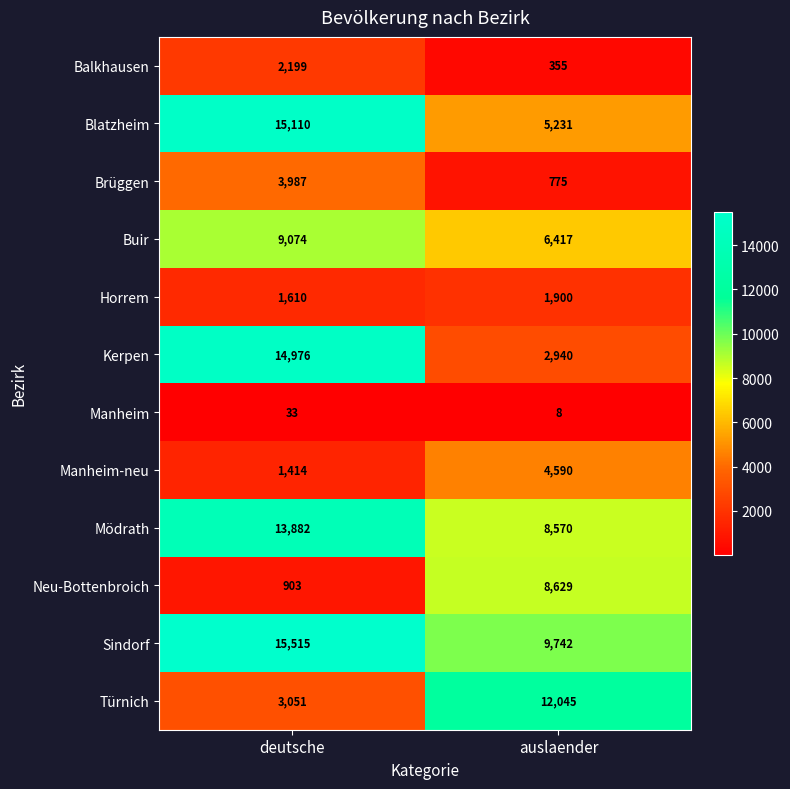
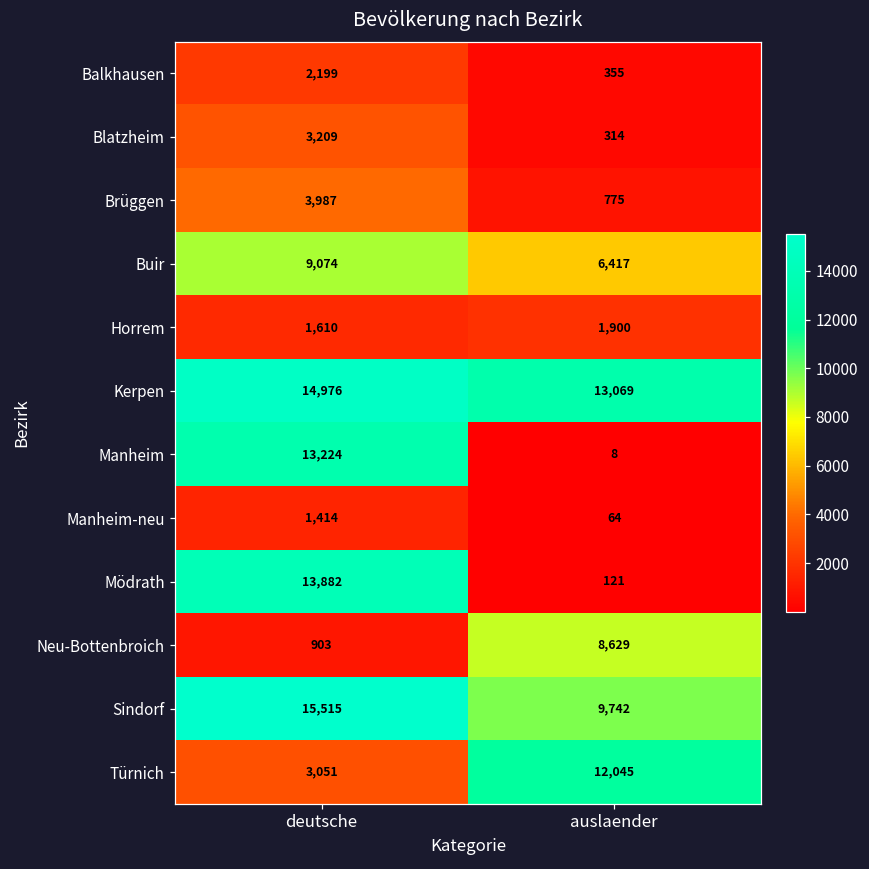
  {
    "Balkhausen": {
      "deutsche": "2,199",
      "auslaender": "355"
    },
    "Blatzheim": {
-     "deutsche": "15,110",
-     "auslaender": "5,231"
+     "deutsche": "3,209",
+     "auslaender": "314"
    },
    "Brüggen": {
      "deutsche": "3,987",
      "auslaender": "775"
    },
    "Buir": {
      "deutsche": "9,074",
      "auslaender": "6,417"
    },
    "Horrem": {
      "deutsche": "1,610",
      "auslaender": "1,900"
    },
    "Kerpen": {
      "deutsche": "14,976",
-     "auslaender": "2,940"
+     "auslaender": "13,069"
    },
    "Manheim": {
-     "deutsche": "33",
+     "deutsche": "13,224",
      "auslaender": "8"
    },
    "Manheim-neu": {
      "deutsche": "1,414",
-     "auslaender": "4,590"
+     "auslaender": "64"
    },
    "Mödrath": {
      "deutsche": "13,882",
-     "auslaender": "8,570"
+     "auslaender": "121"
    },
    "Neu-Bottenbroich": {
      "deutsche": "903",
      "auslaender": "8,629"
    },
    "Sindorf": {
      "deutsche": "15,515",
      "auslaender": "9,742"
    },
    "Türnich": {
      "deutsche": "3,051",
      "auslaender": "12,045"
    }
  }
